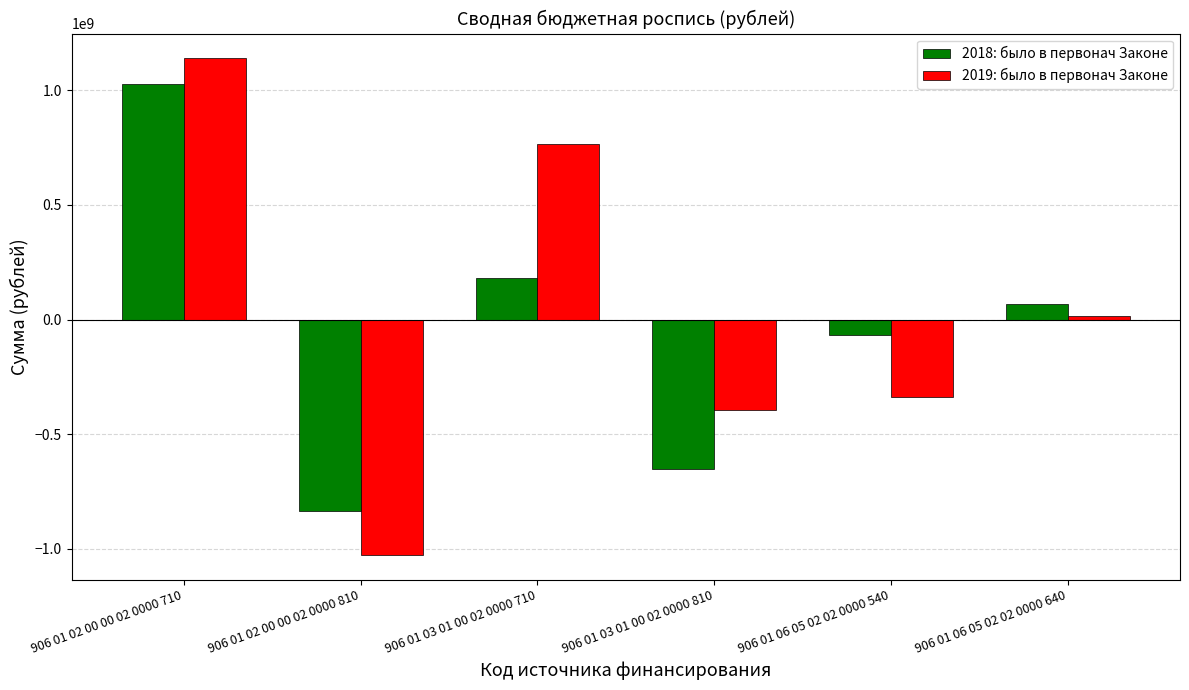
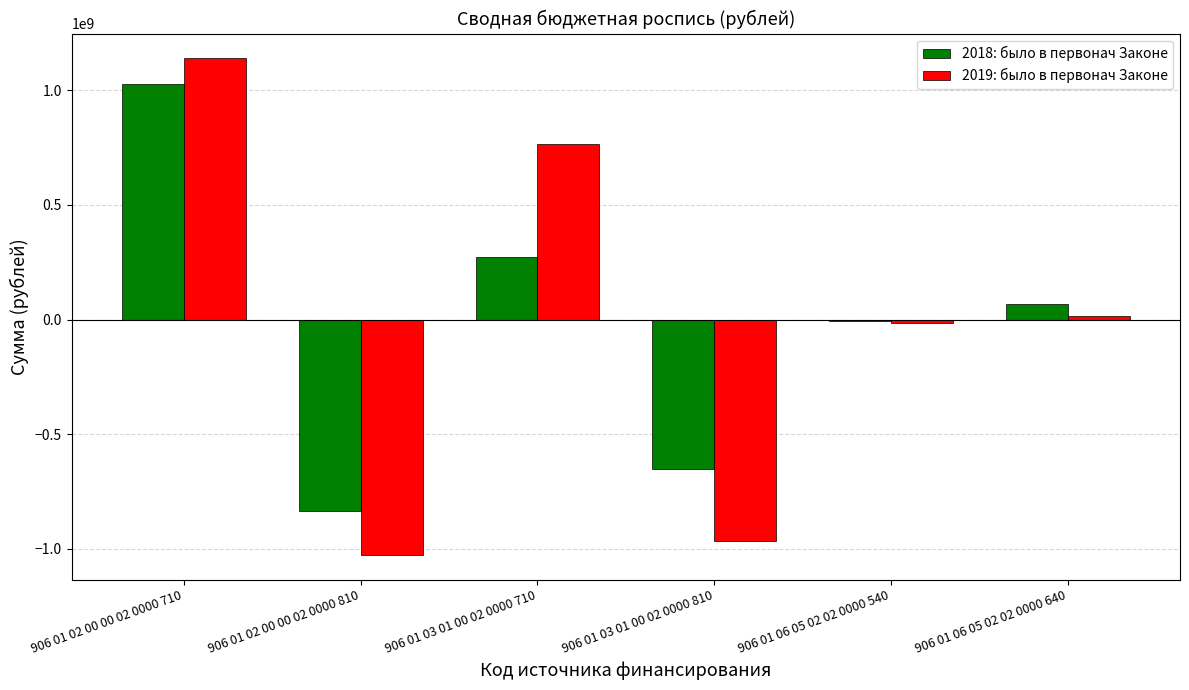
  {
    "2018: было в первонач Законе": {
      "906 01 02 00 00 02 0000 710": 1030000000,
      "906 01 02 00 00 02 0000 810": -840000000,
-     "906 01 03 01 00 02 0000 710": 180000000,
+     "906 01 03 01 00 02 0000 710": 270000000,
      "906 01 03 01 00 02 0000 810": -650000000,
-     "906 01 06 05 02 02 0000 540": -70000000,
+     "906 01 06 05 02 02 0000 540": -10000000,
      "906 01 06 05 02 02 0000 640": 70000000
    },
    "2019: было в первонач Законе": {
      "906 01 02 00 00 02 0000 710": 1140000000,
      "906 01 02 00 00 02 0000 810": -1030000000,
      "906 01 03 01 00 02 0000 710": 770000000,
-     "906 01 03 01 00 02 0000 810": -400000000,
-     "906 01 06 05 02 02 0000 540": -340000000,
+     "906 01 03 01 00 02 0000 810": -970000000,
+     "906 01 06 05 02 02 0000 540": -20000000,
      "906 01 06 05 02 02 0000 640": 20000000
    }
  }
